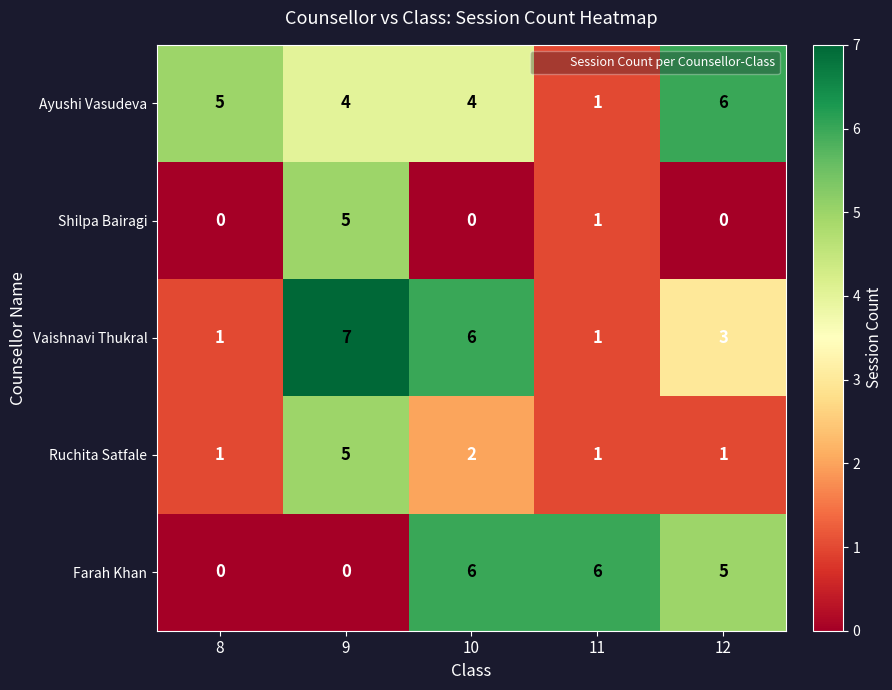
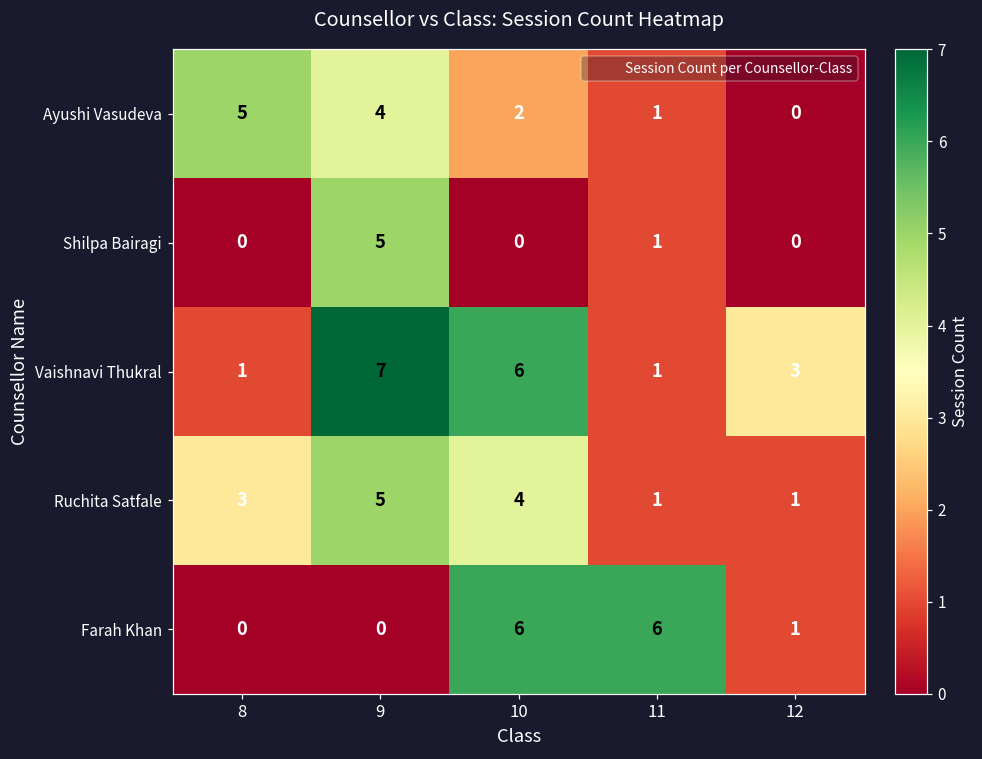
  {
    "Ayushi Vasudeva": {
      "8": 5,
      "9": 4,
-     "10": 4,
+     "10": 2,
      "11": 1,
-     "12": 6
+     "12": 0
    },
    "Shilpa Bairagi": {
      "8": 0,
      "9": 5,
      "10": 0,
      "11": 1,
      "12": 0
    },
    "Vaishnavi Thukral": {
      "8": 1,
      "9": 7,
      "10": 6,
      "11": 1,
      "12": 3
    },
    "Ruchita Satfale": {
-     "8": 1,
+     "8": 3,
      "9": 5,
-     "10": 2,
+     "10": 4,
      "11": 1,
      "12": 1
    },
    "Farah Khan": {
      "8": 0,
      "9": 0,
      "10": 6,
      "11": 6,
-     "12": 5
+     "12": 1
    }
  }
